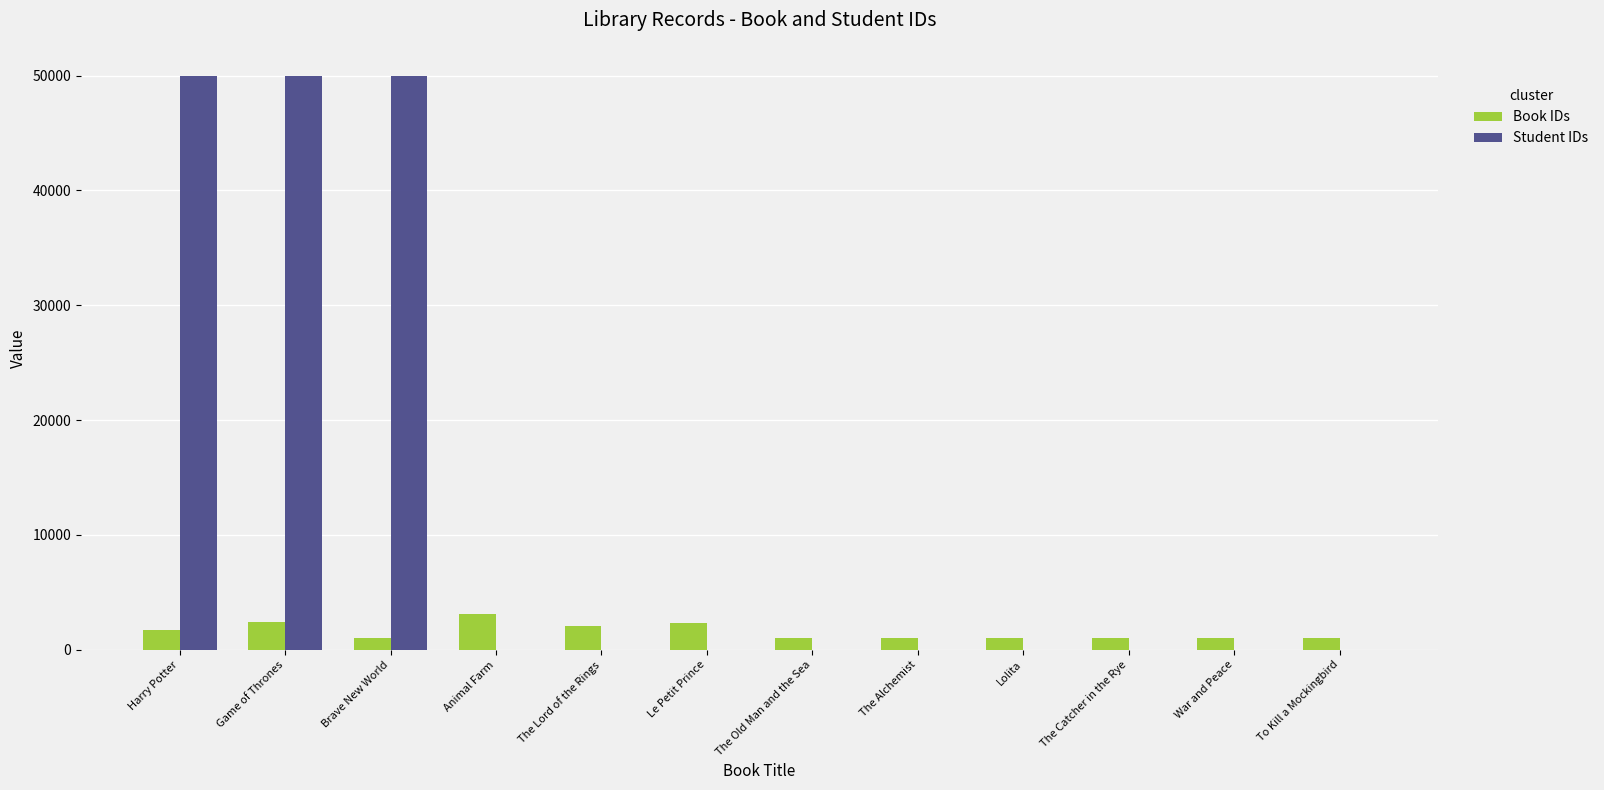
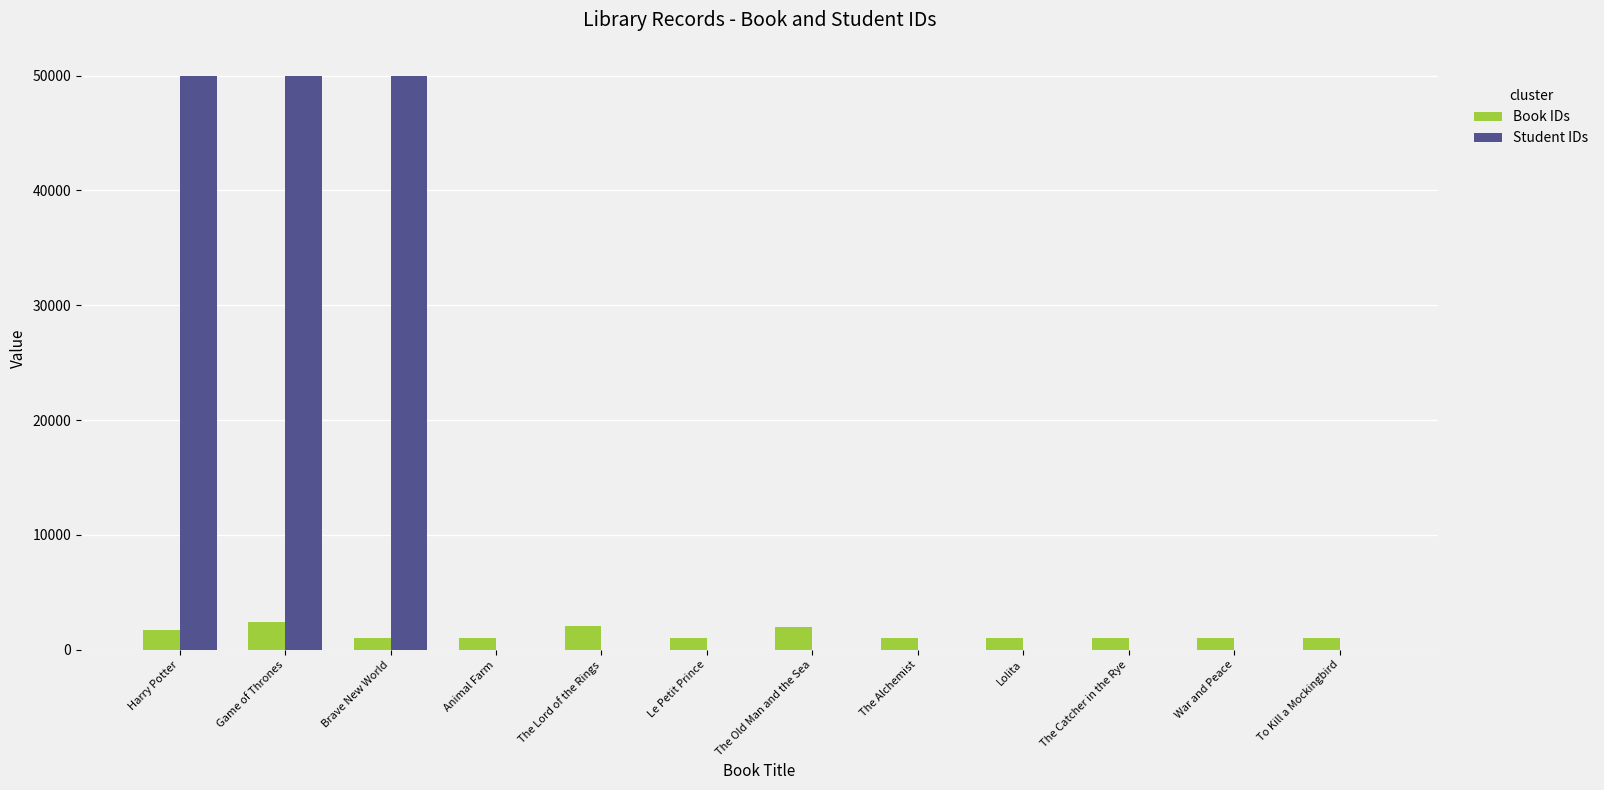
  {
    "Book IDs": {
      "Harry Potter": 1700,
      "Game of Thrones": 2400,
      "Brave New World": 1000,
-     "Animal Farm": 3100,
+     "Animal Farm": 1000,
      "The Lord of the Rings": 2100,
-     "Le Petit Prince": 2400,
-     "The Old Man and the Sea": 1000,
+     "Le Petit Prince": 1000,
+     "The Old Man and the Sea": 2000,
      "The Alchemist": 1000,
      "Lolita": 1000,
      "The Catcher in the Rye": 1000,
      "War and Peace": 1000,
      "To Kill a Mockingbird": 1000
    },
    "Student IDs": {
      "Harry Potter": 50000,
      "Game of Thrones": 50000,
      "Brave New World": 50000,
      "Animal Farm": 0,
      "The Lord of the Rings": 0,
      "Le Petit Prince": 0,
      "The Old Man and the Sea": 0,
      "The Alchemist": 0,
      "Lolita": 0,
      "The Catcher in the Rye": 0,
      "War and Peace": 0,
      "To Kill a Mockingbird": 0
    }
  }
